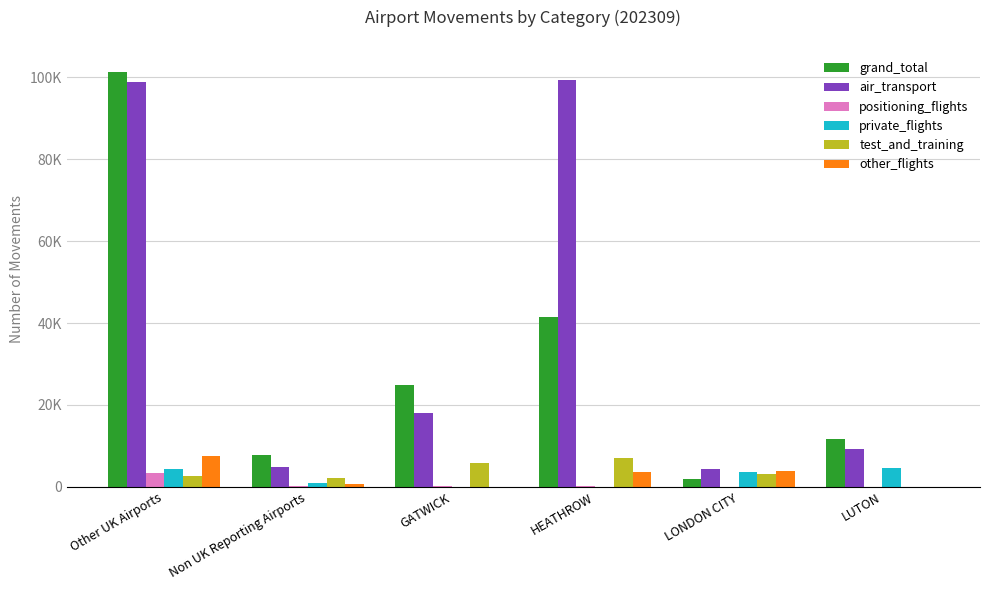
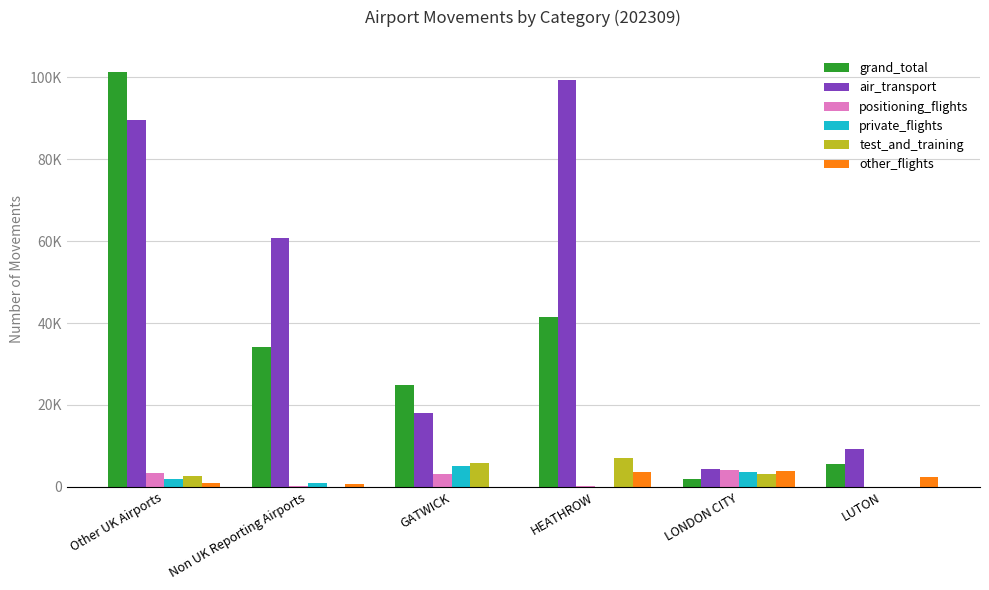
  {
    "grand_total": {
      "Other UK Airports": 101000,
-     "Non UK Reporting Airports": 8000,
+     "Non UK Reporting Airports": 34000,
      "GATWICK": 25000,
      "HEATHROW": 42000,
      "LONDON CITY": 2000,
-     "LUTON": 12000
+     "LUTON": 6000
    },
    "air_transport": {
-     "Other UK Airports": 99000,
-     "Non UK Reporting Airports": 5000,
+     "Other UK Airports": 90000,
+     "Non UK Reporting Airports": 61000,
      "GATWICK": 18000,
      "HEATHROW": 99000,
      "LONDON CITY": 4000,
      "LUTON": 9000
    },
    "positioning_flights": {
      "Other UK Airports": 3000,
-     "GATWICK": 0,
-     "LONDON CITY": 0
+     "GATWICK": 3000,
+     "LONDON CITY": 4000
    },
    "private_flights": {
-     "Other UK Airports": 4000,
+     "Other UK Airports": 2000,
      "Non UK Reporting Airports": 1000,
-     "GATWICK": 0,
+     "GATWICK": 5000,
      "LONDON CITY": 4000,
-     "LUTON": 5000
+     "LUTON": 0
    },
    "test_and_training": {
      "Other UK Airports": 3000,
-     "Non UK Reporting Airports": 2000,
+     "Non UK Reporting Airports": 0,
      "GATWICK": 6000,
      "HEATHROW": 7000,
      "LONDON CITY": 3000,
      "LUTON": 0
    },
    "other_flights": {
-     "Other UK Airports": 8000,
+     "Other UK Airports": 1000,
      "Non UK Reporting Airports": 1000,
      "HEATHROW": 4000,
      "LONDON CITY": 4000,
-     "LUTON": 0
+     "LUTON": 2000
    }
  }
